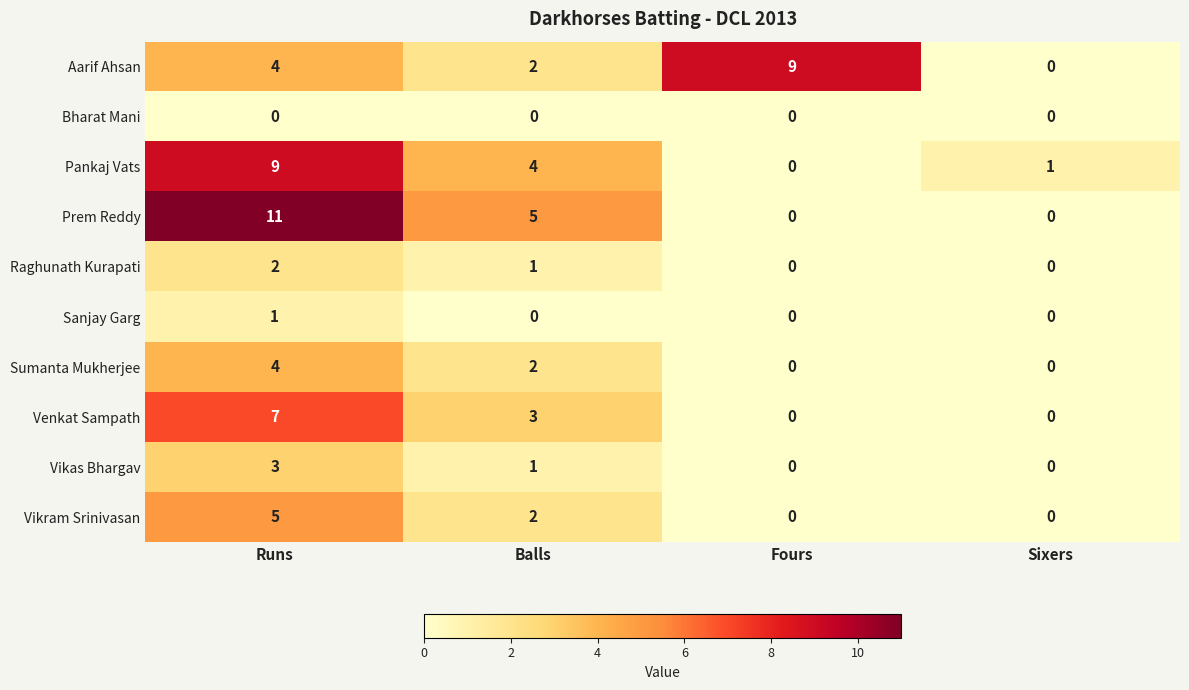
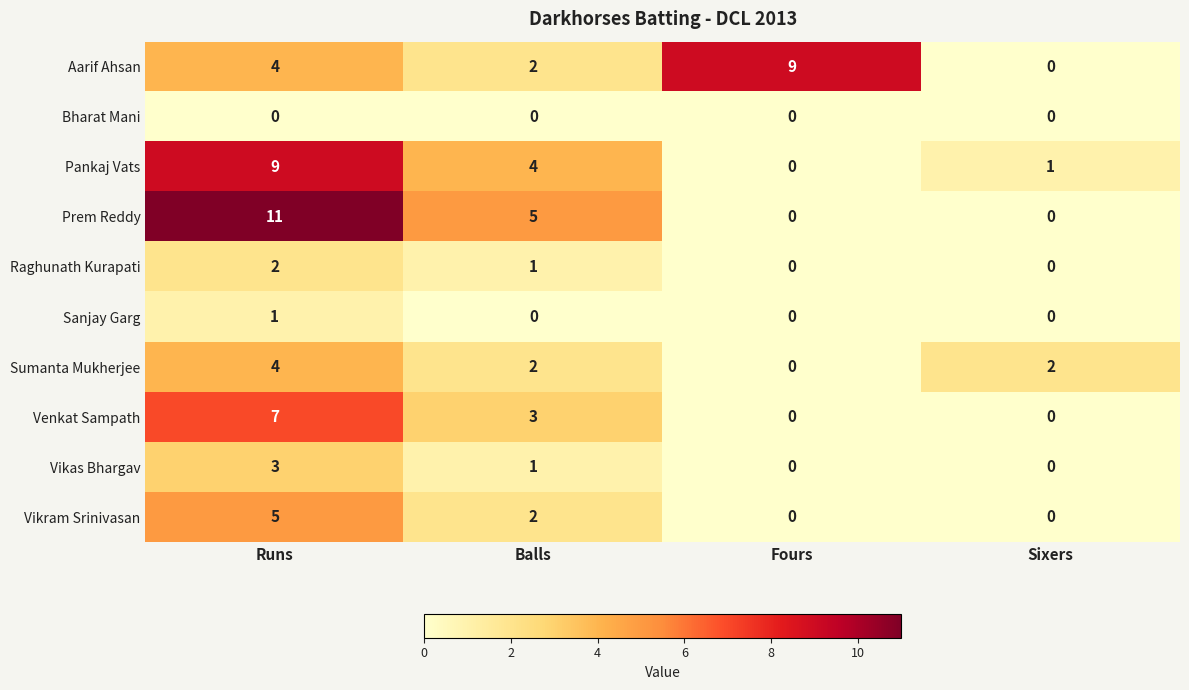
  {
    "Aarif Ahsan": {
      "Runs": 4,
      "Balls": 2,
      "Fours": 9,
      "Sixers": 0
    },
    "Bharat Mani": {
      "Runs": 0,
      "Balls": 0,
      "Fours": 0,
      "Sixers": 0
    },
    "Pankaj Vats": {
      "Runs": 9,
      "Balls": 4,
      "Fours": 0,
      "Sixers": 1
    },
    "Prem Reddy": {
      "Runs": 11,
      "Balls": 5,
      "Fours": 0,
      "Sixers": 0
    },
    "Raghunath Kurapati": {
      "Runs": 2,
      "Balls": 1,
      "Fours": 0,
      "Sixers": 0
    },
    "Sanjay Garg": {
      "Runs": 1,
      "Balls": 0,
      "Fours": 0,
      "Sixers": 0
    },
    "Sumanta Mukherjee": {
      "Runs": 4,
      "Balls": 2,
      "Fours": 0,
-     "Sixers": 0
+     "Sixers": 2
    },
    "Venkat Sampath": {
      "Runs": 7,
      "Balls": 3,
      "Fours": 0,
      "Sixers": 0
    },
    "Vikas Bhargav": {
      "Runs": 3,
      "Balls": 1,
      "Fours": 0,
      "Sixers": 0
    },
    "Vikram Srinivasan": {
      "Runs": 5,
      "Balls": 2,
      "Fours": 0,
      "Sixers": 0
    }
  }
